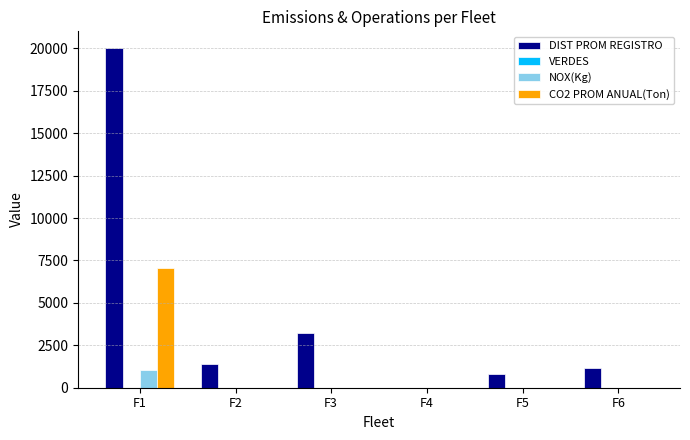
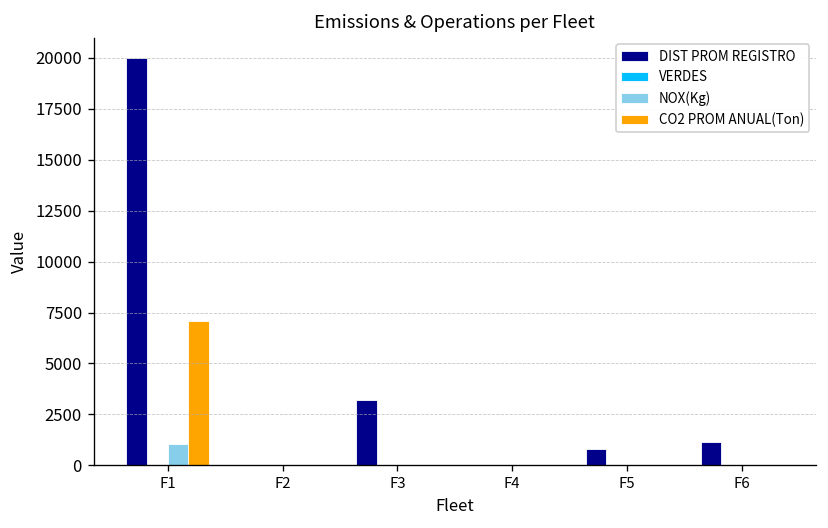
  {
    "DIST PROM REGISTRO": {
      "F1": 20000,
-     "F2": 1400,
+     "F2": 0,
      "F3": 3200,
      "F4": 0,
      "F5": 800,
      "F6": 1200
    },
    "VERDES": {
      "F2": 0,
      "F3": 0,
      "F4": 0,
      "F5": 0,
      "F6": 0
    },
    "NOX(Kg)": {
      "F1": 1000,
      "F2": 0,
      "F3": 0,
      "F4": 0,
      "F5": 0,
      "F6": 0
    },
    "CO2 PROM ANUAL(Ton)": {
      "F1": 7100,
      "F2": 0,
      "F3": 0,
      "F4": 0,
      "F5": 0,
      "F6": 0
    }
  }
